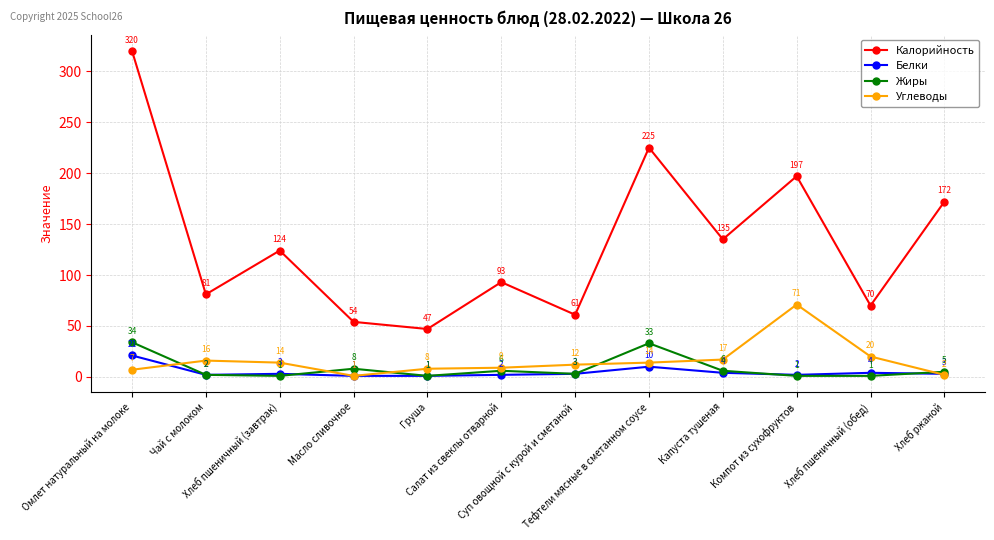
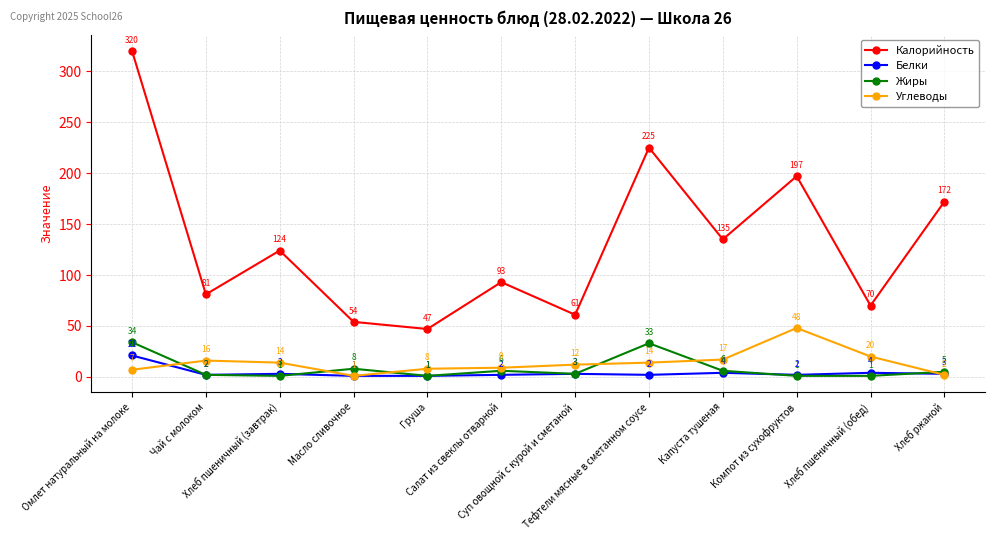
  {
    "Калорийность": {
      "Омлет натуральный на молоке": 320,
      "Чай с молоком": 81,
      "Хлеб пшеничный (завтрак)": 124,
      "Масло сливочное": 54,
      "Груша": 47,
      "Салат из свеклы отварной": 93,
      "Суп овощной с курой и сметаной": 61,
      "Тефтели мясные в сметанном соусе": 225,
      "Капуста тушеная": 135,
      "Компот из сухофруктов": 197,
      "Хлеб пшеничный (обед)": 70,
      "Хлеб ржаной": 172
    },
    "Белки": {
-     "Тефтели мясные в сметанном соусе": 10
+     "Тефтели мясные в сметанном соусе": 2
    },
    "Жиры": {
      "Омлет натуральный на молоке": 34,
      "Тефтели мясные в сметанном соусе": 33
    },
    "Углеводы": {
      "Чай с молоком": 16,
      "Хлеб пшеничный (завтрак)": 14,
      "Суп овощной с курой и сметаной": 12,
      "Капуста тушеная": 17,
-     "Компот из сухофруктов": 71,
+     "Компот из сухофруктов": 48,
      "Хлеб пшеничный (обед)": 20
    }
  }
